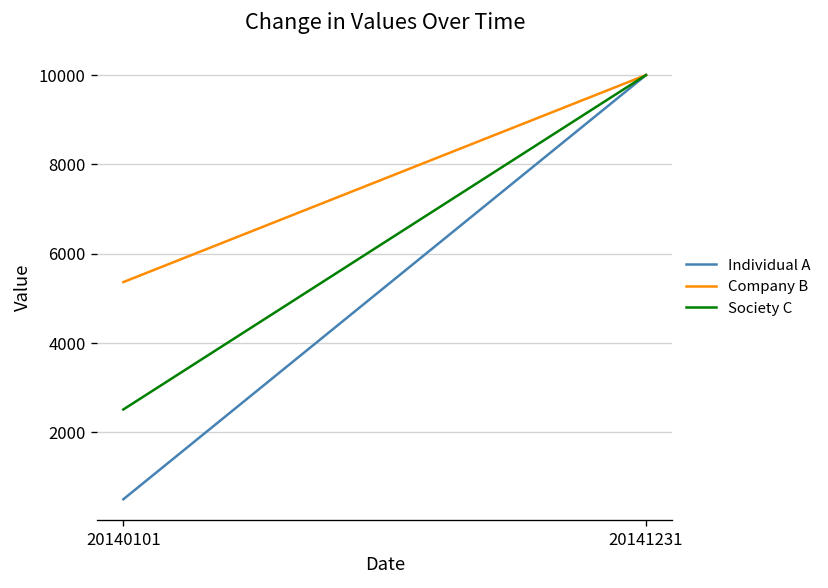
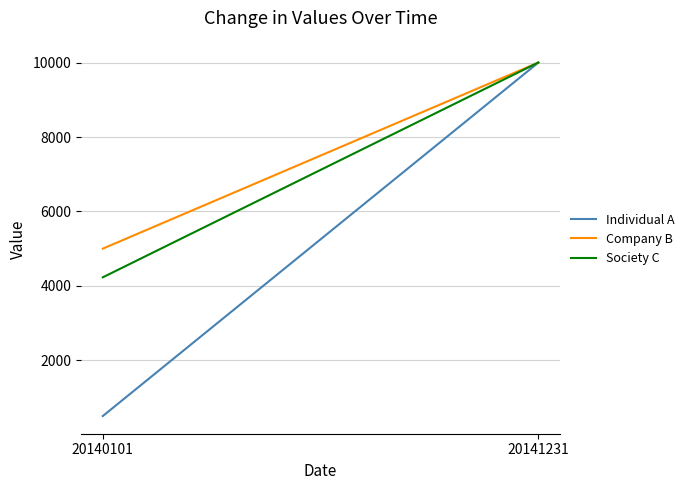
  {
    "Individual A": {
      "20140101": 500
    },
    "Company B": {
-     "20140101": 5400
+     "20140101": 5000
    },
    "Society C": {
-     "20140101": 2500
+     "20140101": 4200
    }
  }
